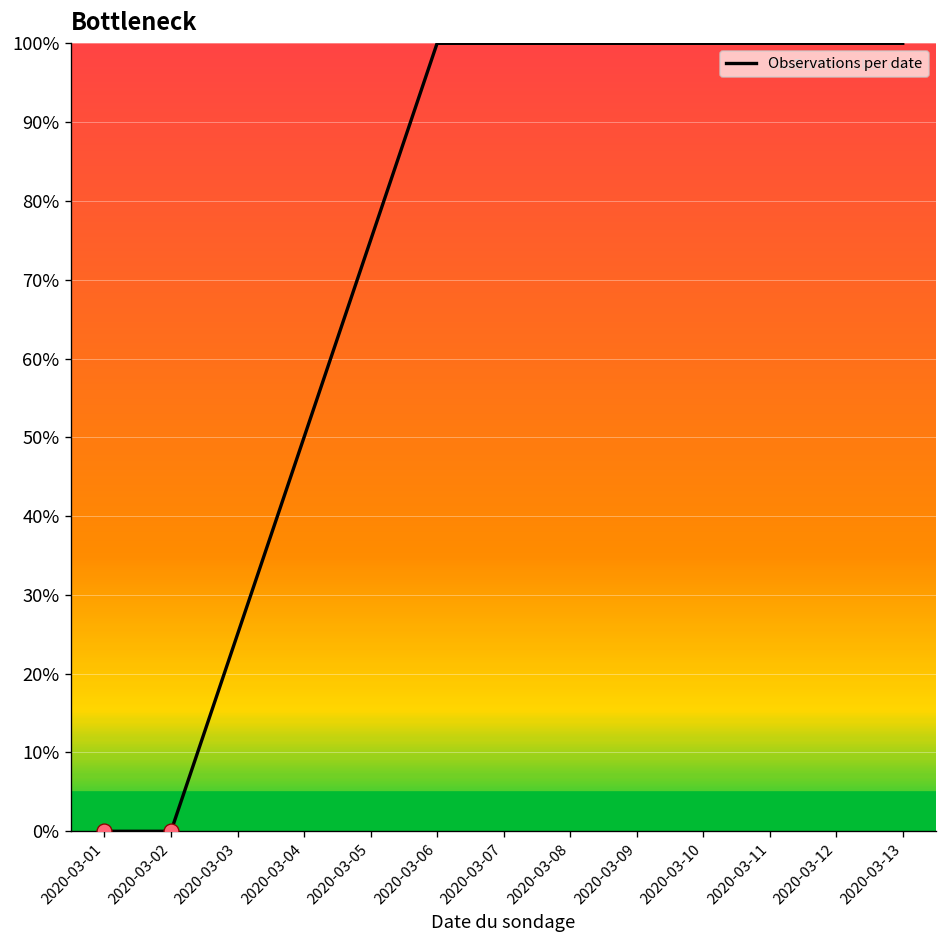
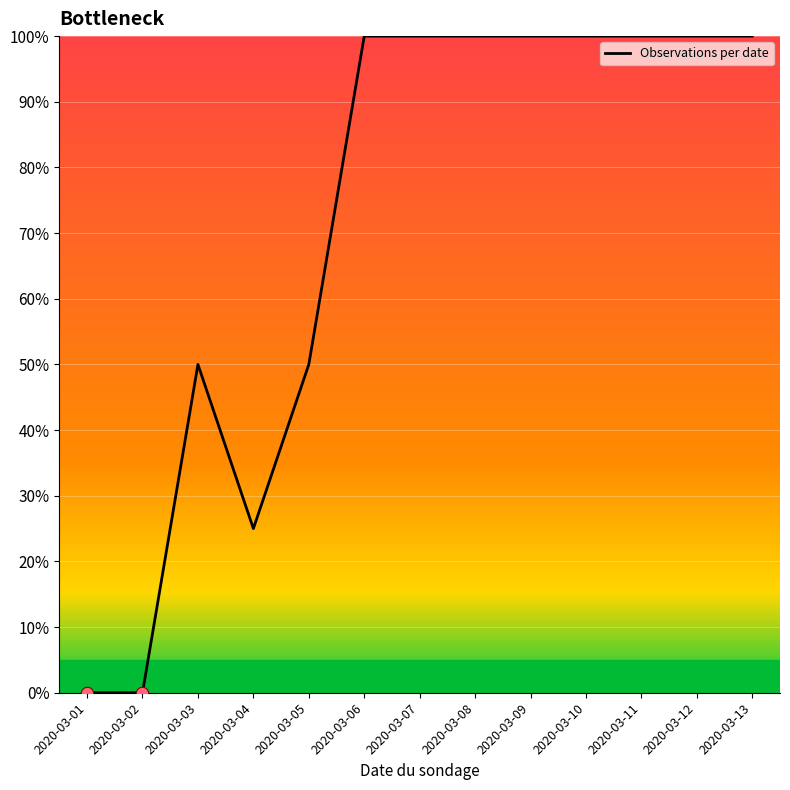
  {
    "Observations per date": {
-     "2020-03-03": "25%",
-     "2020-03-04": "50%",
-     "2020-03-05": "75%",
+     "2020-03-03": "50%",
+     "2020-03-04": "25%",
+     "2020-03-05": "50%",
      "2020-03-06": "100%",
      "2020-03-07": "100%",
      "2020-03-08": "100%",
      "2020-03-09": "100%",
      "2020-03-10": "100%",
      "2020-03-11": "100%",
      "2020-03-12": "100%",
      "2020-03-13": "100%"
    }
  }
